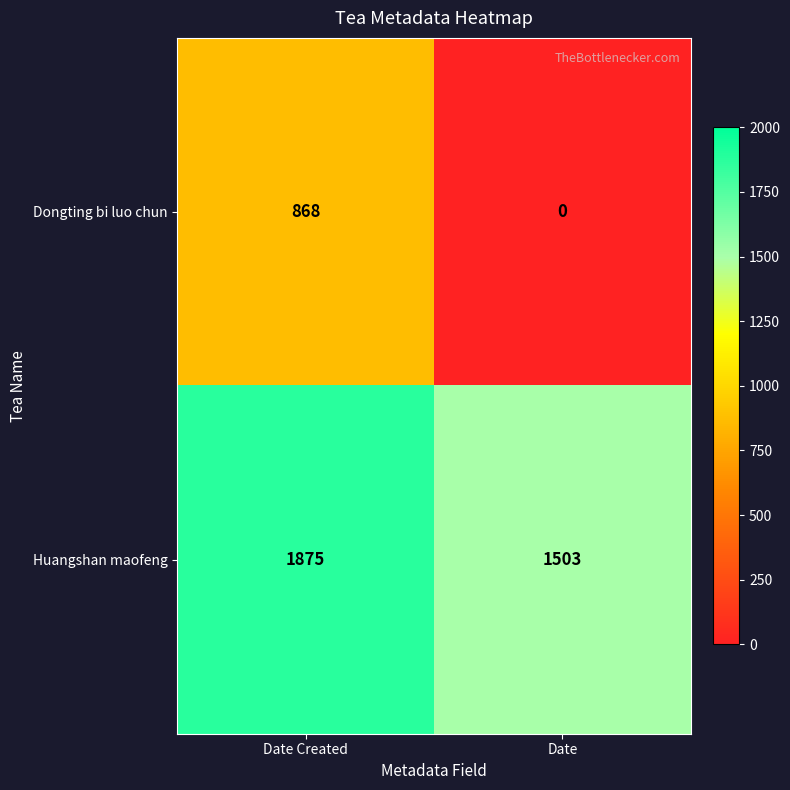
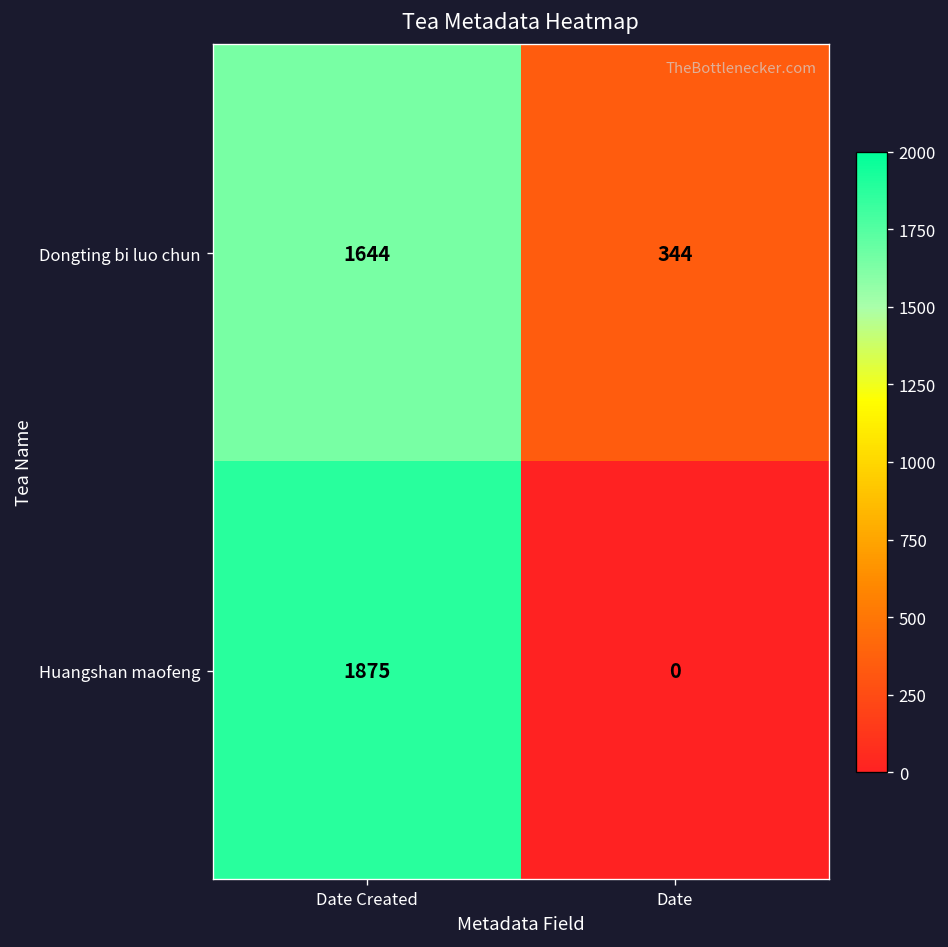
  {
    "Dongting bi luo chun": {
-     "Date Created": 868,
-     "Date": 0
+     "Date Created": 1644,
+     "Date": 344
    },
    "Huangshan maofeng": {
      "Date Created": 1875,
-     "Date": 1503
+     "Date": 0
    }
  }
